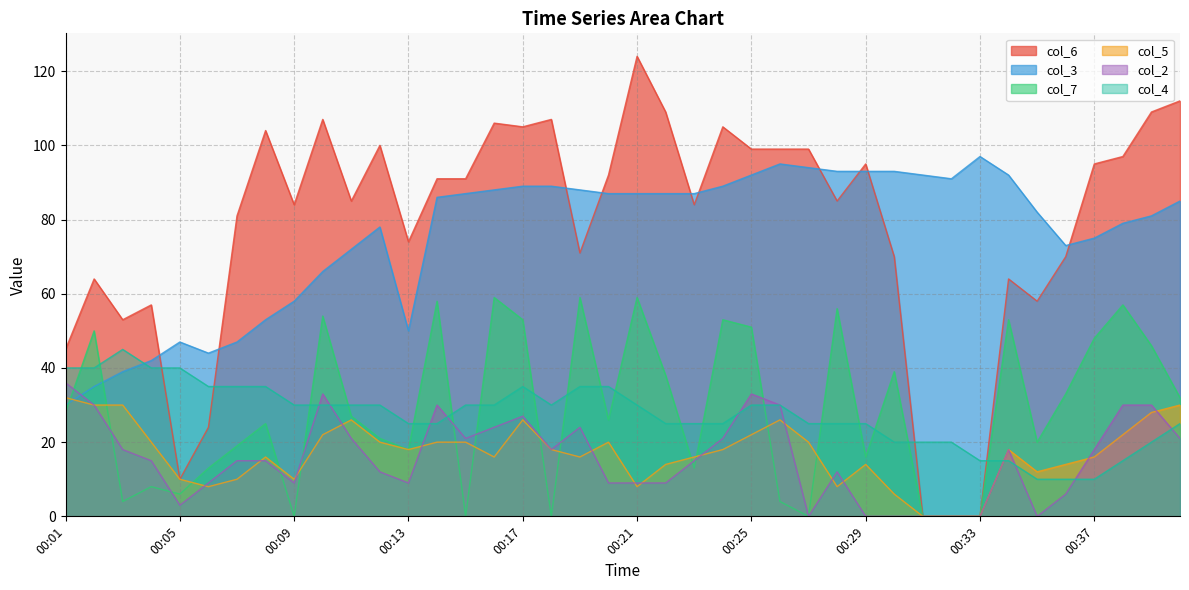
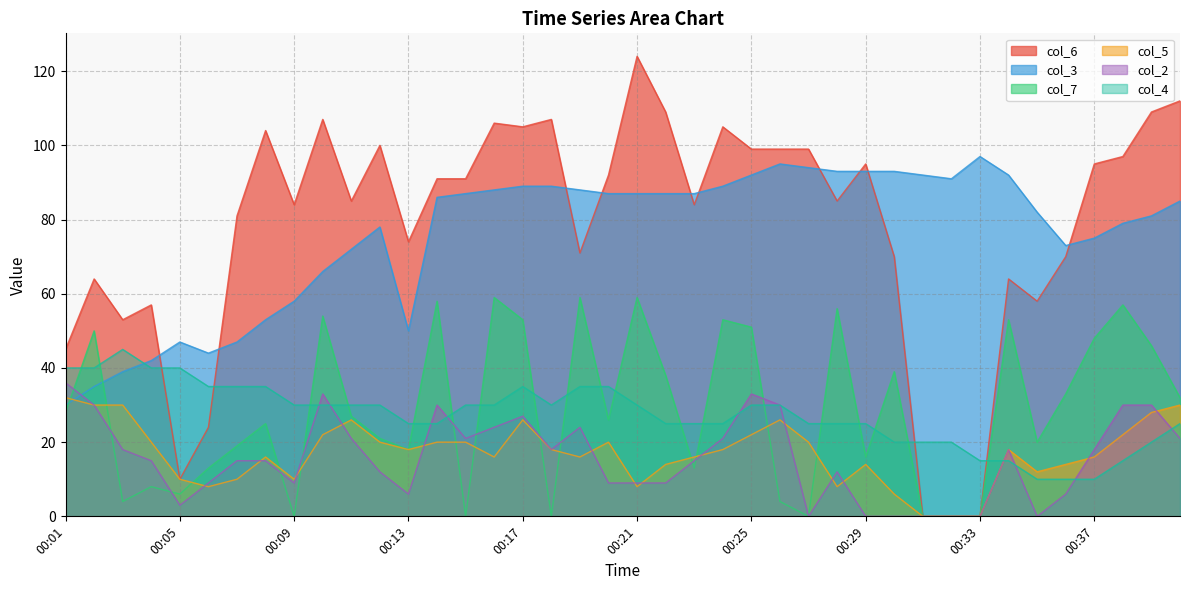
  {
    "col_6": {
      "00:01": 45,
      "00:09": 84,
      "00:13": 74,
      "00:17": 105,
      "00:21": 124,
      "00:25": 99,
      "00:29": 95,
      "00:37": 95
    },
    "col_3": {
      "00:01": 30,
      "00:05": 47,
      "00:09": 58,
      "00:13": 50,
      "00:17": 89,
      "00:21": 87,
      "00:25": 92,
      "00:29": 93,
      "00:33": 97,
      "00:37": 75
    },
    "col_5": {
      "00:01": 32,
      "00:09": 10,
      "00:17": 26,
      "00:21": 8,
      "00:25": 22,
      "00:29": 14,
      "00:37": 16
    },
    "col_2": {
      "00:01": 36,
      "00:05": 3,
      "00:09": 9,
-     "00:13": 9,
+     "00:13": 6,
      "00:17": 27,
      "00:21": 9,
      "00:25": 33,
      "00:29": 0,
      "00:37": 18
    }
  }
